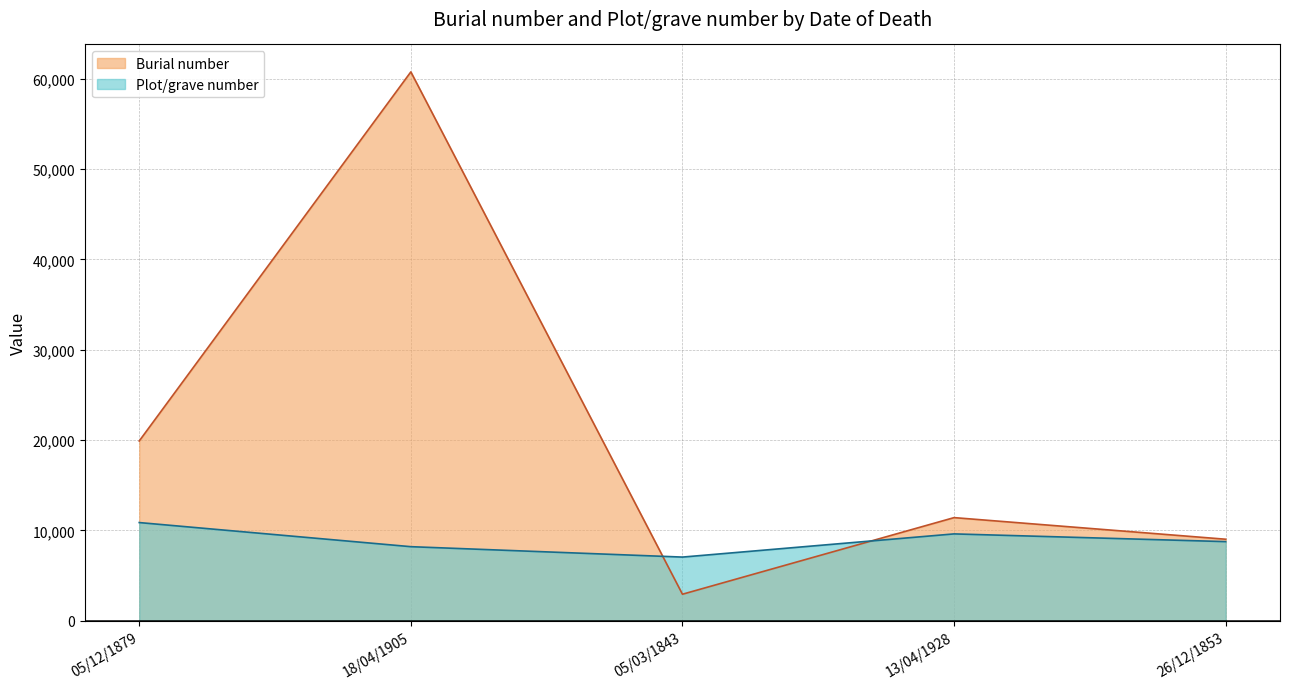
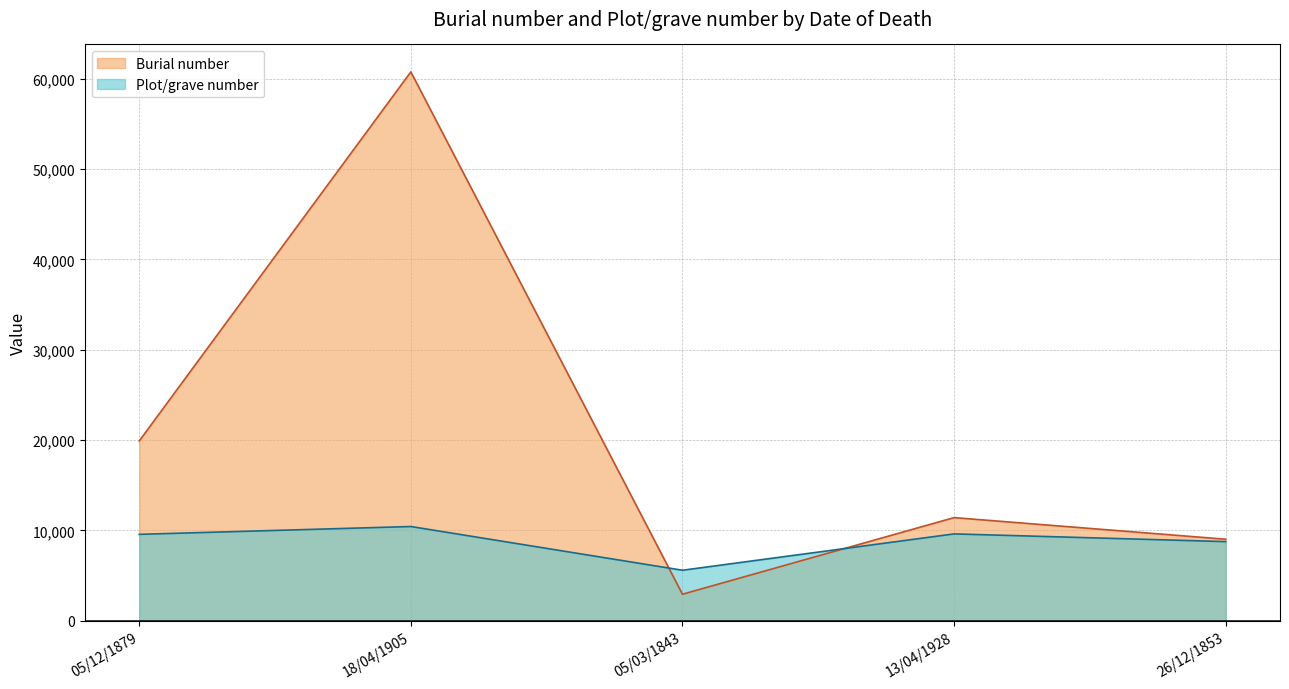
  {
    "Burial number": {
      "05/12/1879": "20,000",
      "18/04/1905": "61,000",
      "05/03/1843": "3,000",
      "13/04/1928": "11,000"
    },
    "Plot/grave number": {
-     "05/12/1879": "11,000",
-     "18/04/1905": "8,000",
-     "05/03/1843": "7,000",
+     "05/12/1879": "10,000",
+     "18/04/1905": "10,000",
+     "05/03/1843": "6,000",
      "13/04/1928": "10,000"
    }
  }
